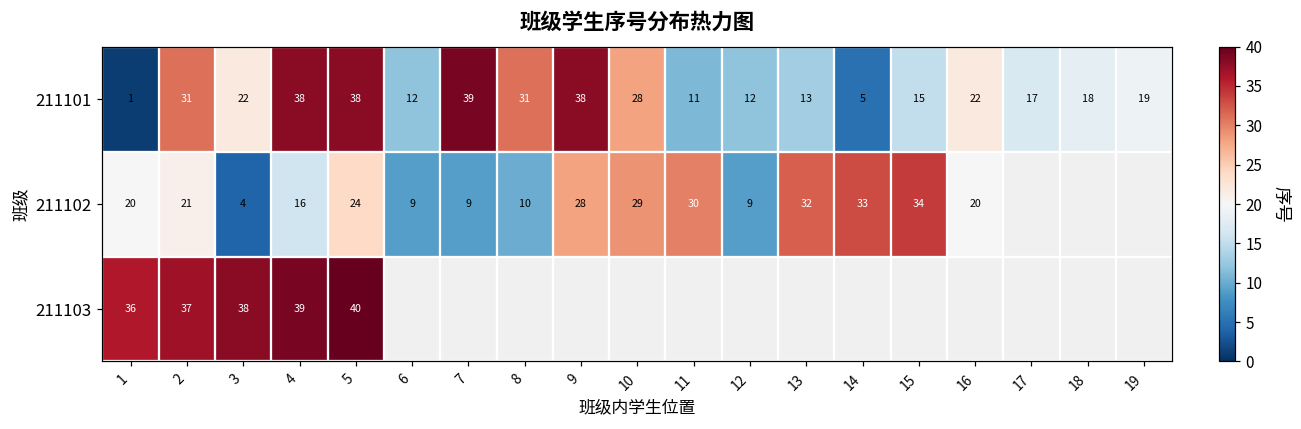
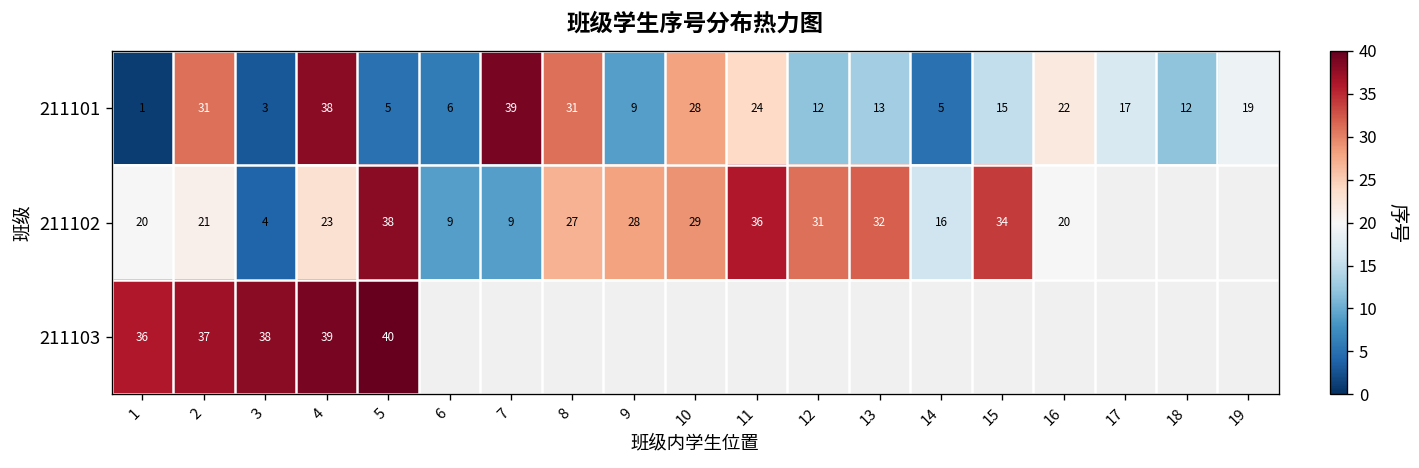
  {
    "211101": {
      "1": 1,
      "2": 31,
-     "3": 22,
+     "3": 3,
      "4": 38,
-     "5": 38,
-     "6": 12,
+     "5": 5,
+     "6": 6,
      "7": 39,
      "8": 31,
-     "9": 38,
+     "9": 9,
      "10": 28,
-     "11": 11,
+     "11": 24,
      "12": 12,
      "13": 13,
      "14": 5,
      "15": 15,
      "16": 22,
      "17": 17,
-     "18": 18,
+     "18": 12,
      "19": 19
    },
    "211102": {
      "1": 20,
      "2": 21,
      "3": 4,
-     "4": 16,
-     "5": 24,
+     "4": 23,
+     "5": 38,
      "6": 9,
      "7": 9,
-     "8": 10,
+     "8": 27,
      "9": 28,
      "10": 29,
-     "11": 30,
-     "12": 9,
+     "11": 36,
+     "12": 31,
      "13": 32,
-     "14": 33,
+     "14": 16,
      "15": 34,
      "16": 20
    },
    "211103": {
      "1": 36,
      "2": 37,
      "3": 38,
      "4": 39,
      "5": 40
    }
  }
